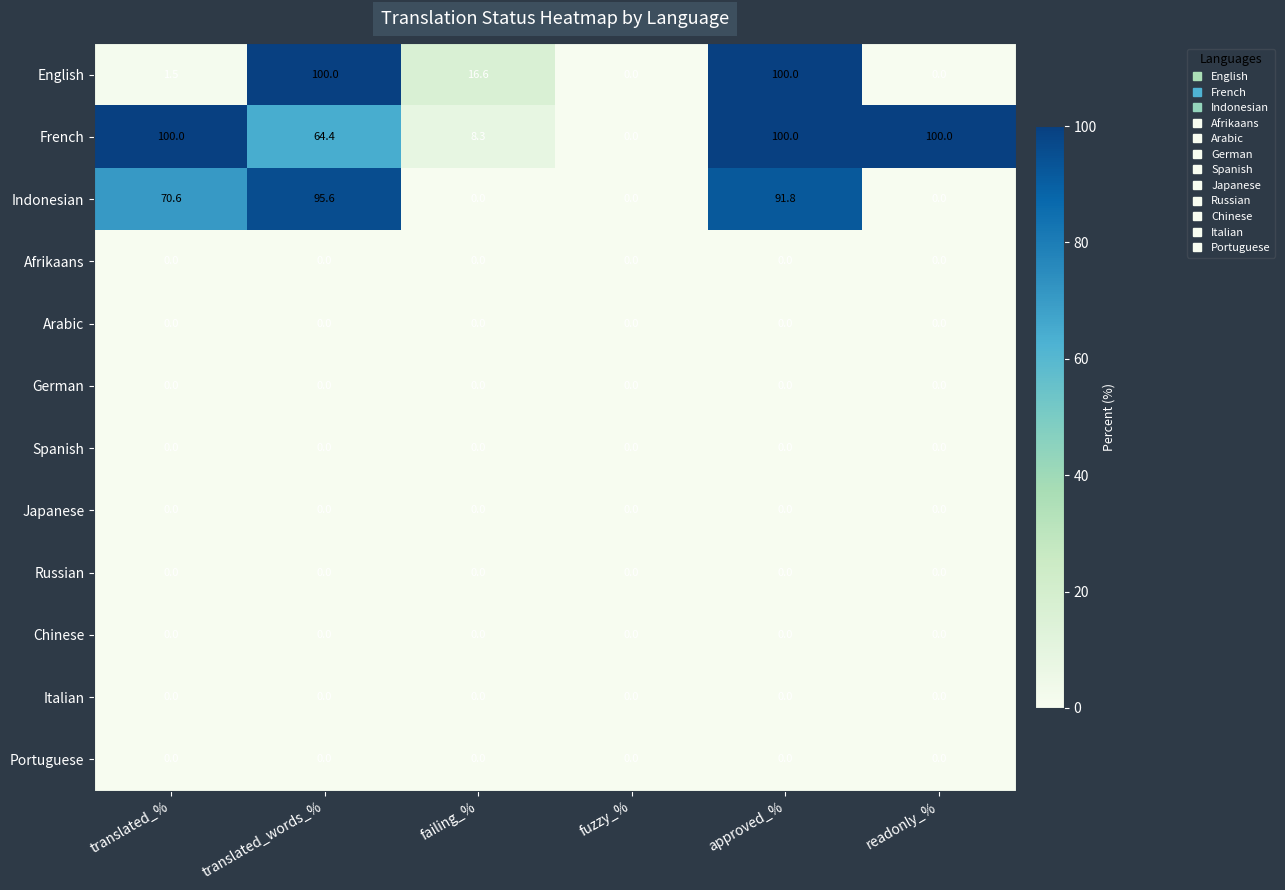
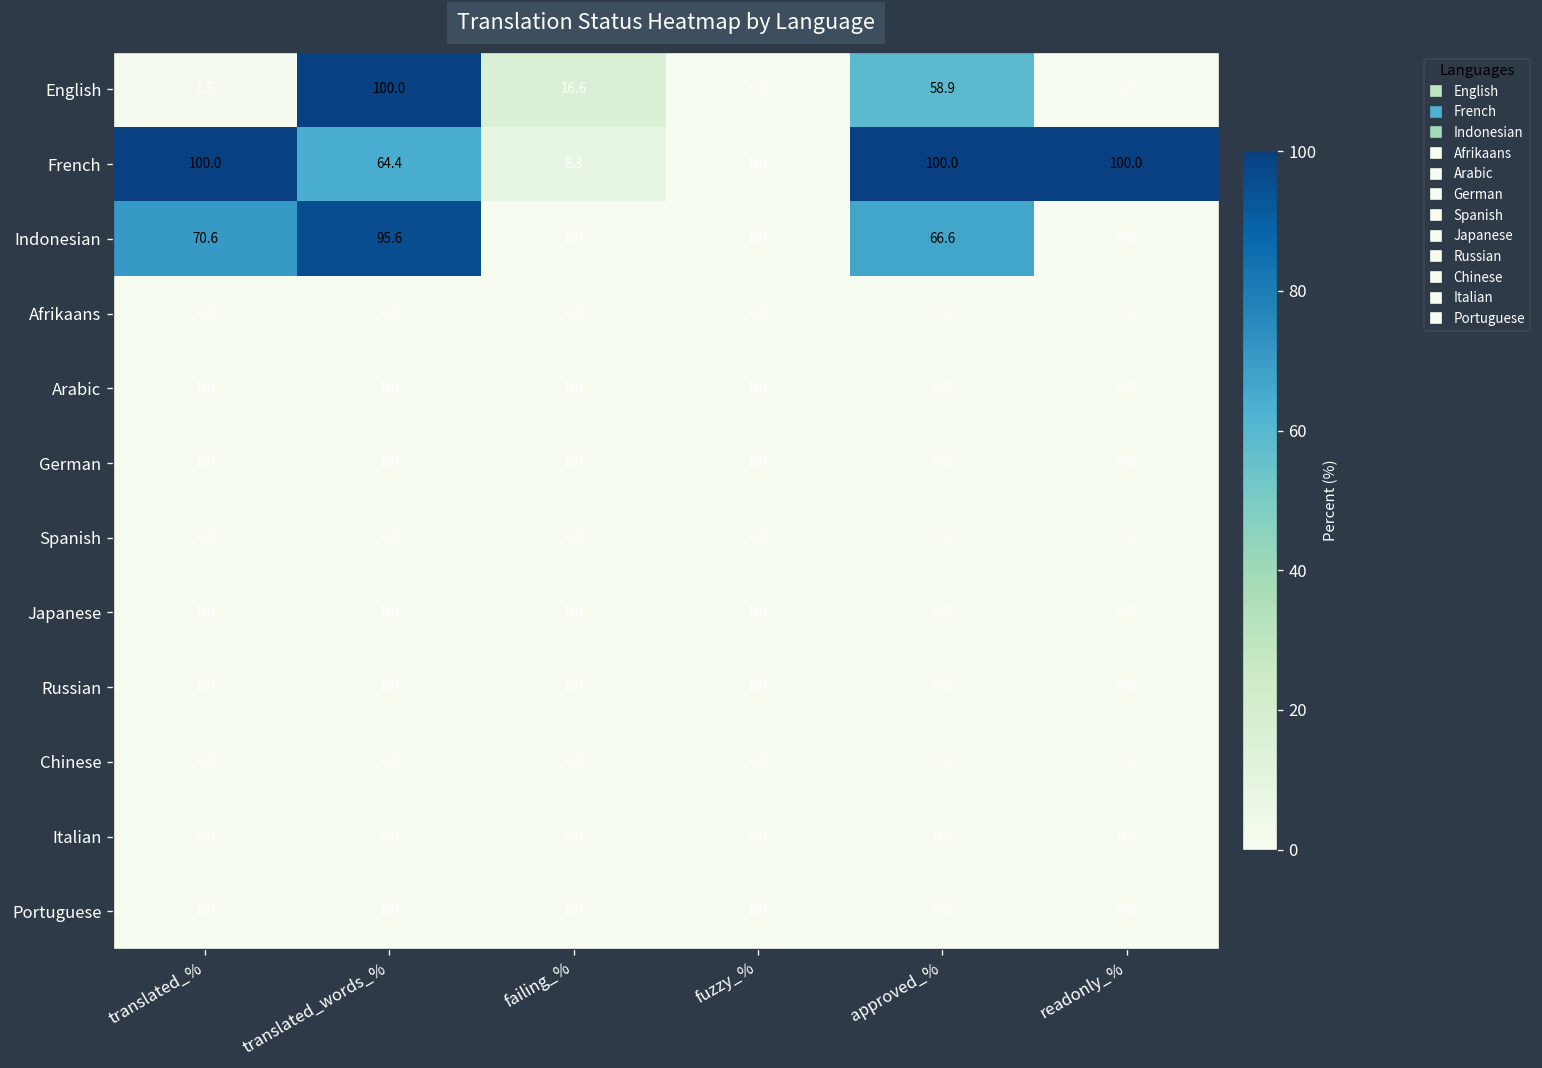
  {
    "English": {
      "translated_words_%": 100.0,
-     "approved_%": 100.0
+     "approved_%": 58.9
    },
    "French": {
      "translated_%": 100.0,
      "translated_words_%": 64.4,
      "approved_%": 100.0,
      "readonly_%": 100.0
    },
    "Indonesian": {
      "translated_%": 70.6,
      "translated_words_%": 95.6,
-     "approved_%": 91.8
+     "approved_%": 66.6
    }
  }
